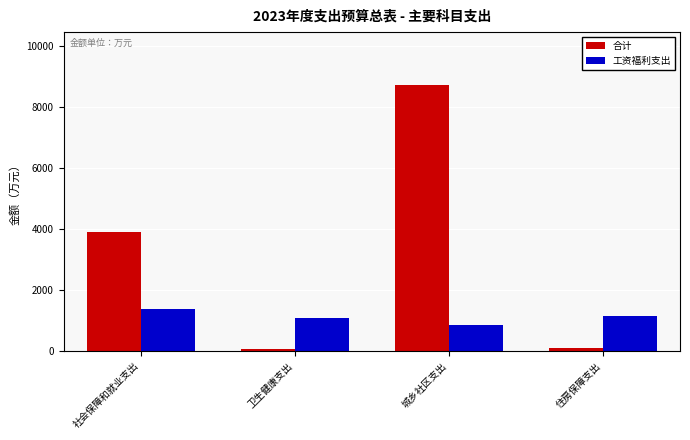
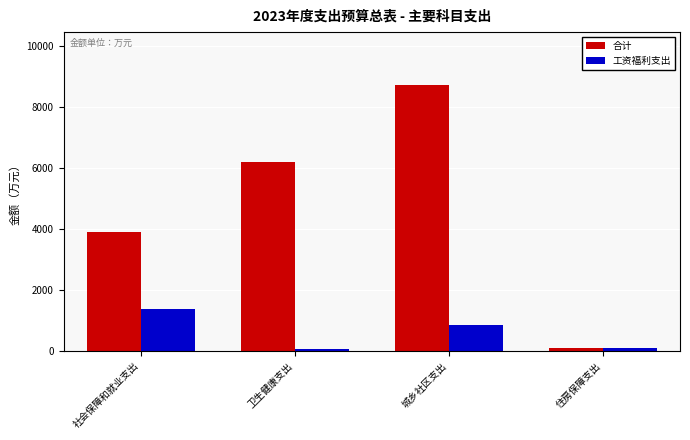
  {
    "合计": {
      "社会保障和就业支出": 3900,
-     "卫生健康支出": 100,
+     "卫生健康支出": 6200,
      "城乡社区支出": 8700,
      "住房保障支出": 100
    },
    "工资福利支出": {
      "社会保障和就业支出": 1400,
-     "卫生健康支出": 1100,
+     "卫生健康支出": 100,
      "城乡社区支出": 900,
-     "住房保障支出": 1200
+     "住房保障支出": 100
    }
  }
